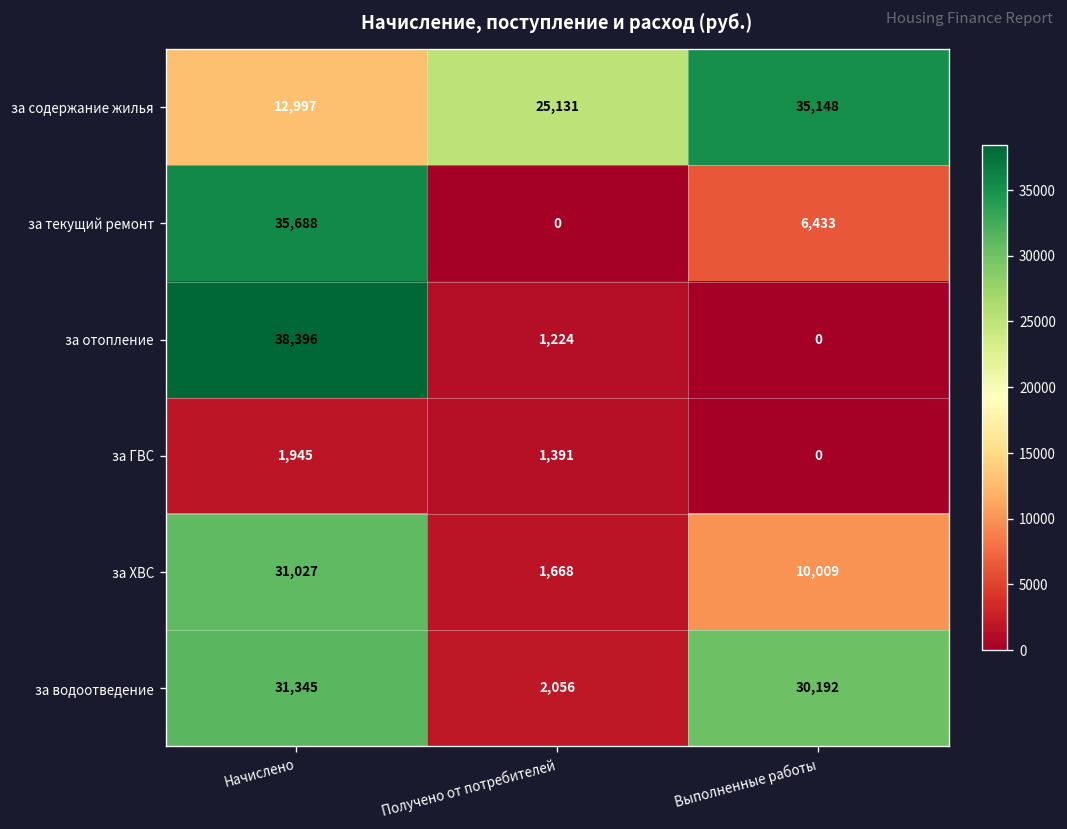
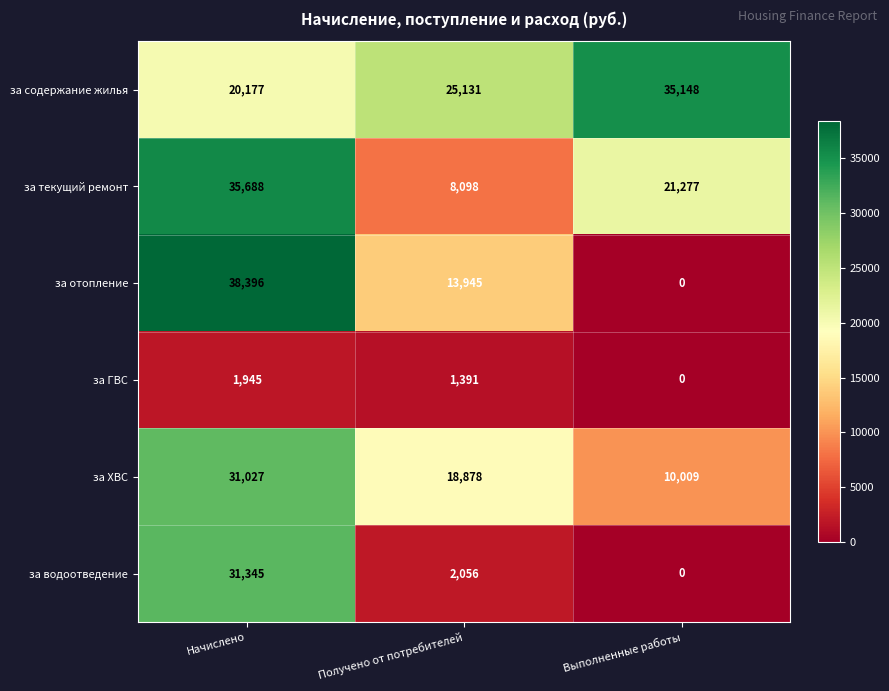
  {
    "за содержание жилья": {
-     "Начислено": "12,997",
+     "Начислено": "20,177",
      "Получено от потребителей": "25,131",
      "Выполненные работы": "35,148"
    },
    "за текущий ремонт": {
      "Начислено": "35,688",
-     "Получено от потребителей": "0",
-     "Выполненные работы": "6,433"
+     "Получено от потребителей": "8,098",
+     "Выполненные работы": "21,277"
    },
    "за отопление": {
      "Начислено": "38,396",
-     "Получено от потребителей": "1,224",
+     "Получено от потребителей": "13,945",
      "Выполненные работы": "0"
    },
    "за ГВС": {
      "Начислено": "1,945",
      "Получено от потребителей": "1,391",
      "Выполненные работы": "0"
    },
    "за ХВС": {
      "Начислено": "31,027",
-     "Получено от потребителей": "1,668",
+     "Получено от потребителей": "18,878",
      "Выполненные работы": "10,009"
    },
    "за водоотведение": {
      "Начислено": "31,345",
      "Получено от потребителей": "2,056",
-     "Выполненные работы": "30,192"
+     "Выполненные работы": "0"
    }
  }
